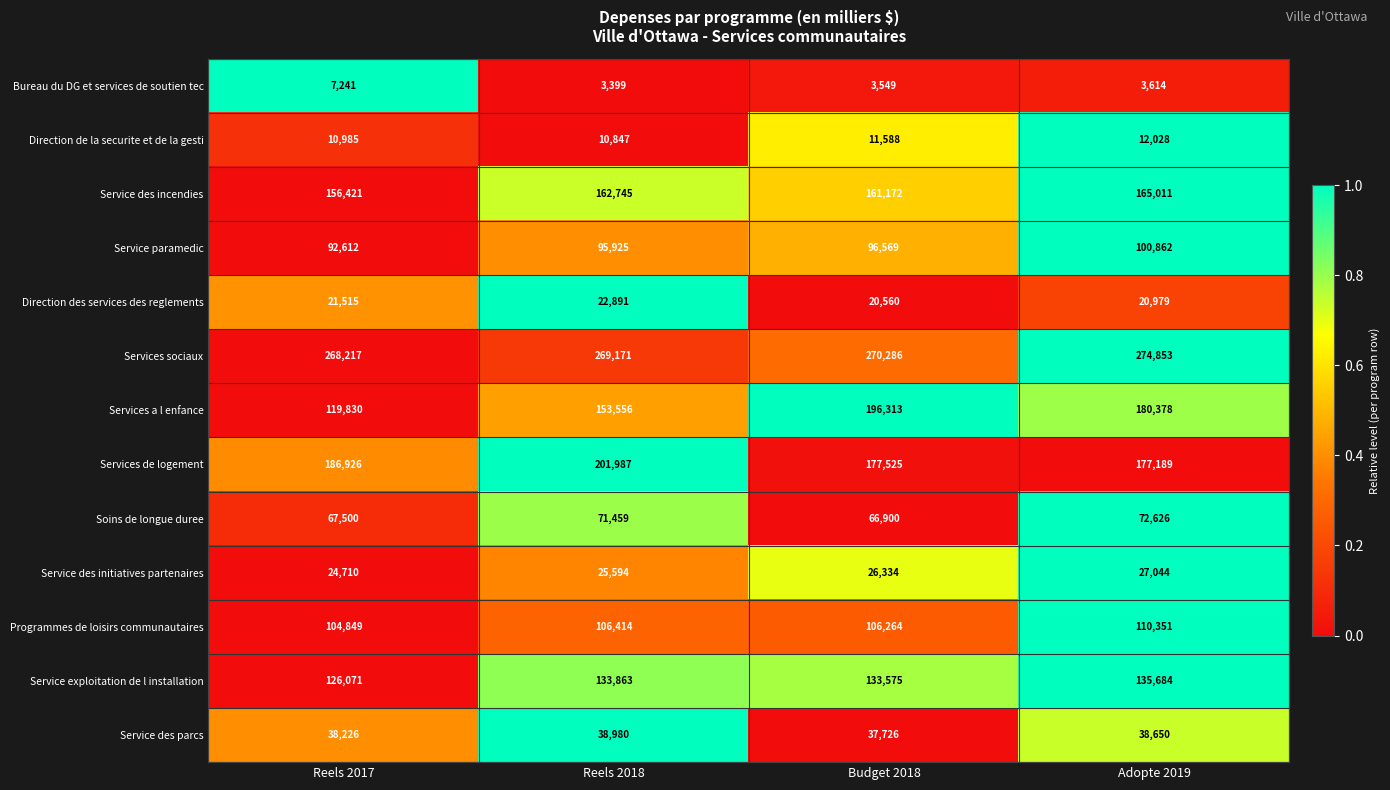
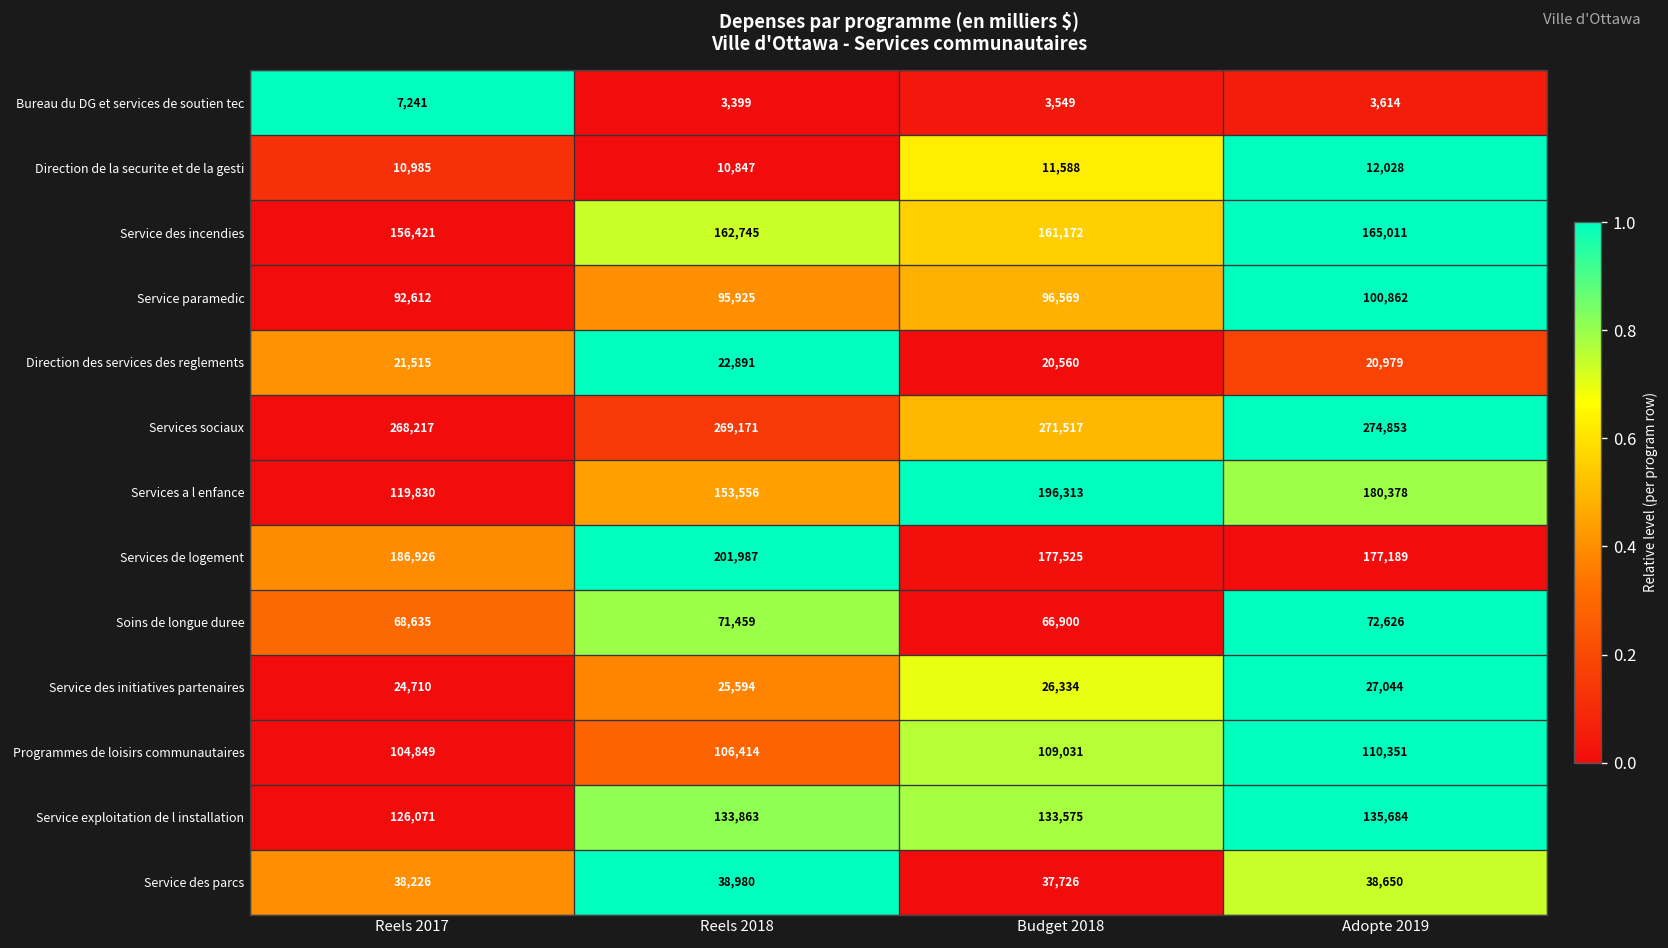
  {
    "Bureau du DG et services de soutien tec": {
      "Reels 2017": "7,241",
      "Reels 2018": "3,399",
      "Budget 2018": "3,549",
      "Adopte 2019": "3,614"
    },
    "Direction de la securite et de la gesti": {
      "Reels 2017": "10,985",
      "Reels 2018": "10,847",
      "Budget 2018": "11,588",
      "Adopte 2019": "12,028"
    },
    "Service des incendies": {
      "Reels 2017": "156,421",
      "Reels 2018": "162,745",
      "Budget 2018": "161,172",
      "Adopte 2019": "165,011"
    },
    "Service paramedic": {
      "Reels 2017": "92,612",
      "Reels 2018": "95,925",
      "Budget 2018": "96,569",
      "Adopte 2019": "100,862"
    },
    "Direction des services des reglements": {
      "Reels 2017": "21,515",
      "Reels 2018": "22,891",
      "Budget 2018": "20,560",
      "Adopte 2019": "20,979"
    },
    "Services sociaux": {
      "Reels 2017": "268,217",
      "Reels 2018": "269,171",
-     "Budget 2018": "270,286",
+     "Budget 2018": "271,517",
      "Adopte 2019": "274,853"
    },
    "Services a l enfance": {
      "Reels 2017": "119,830",
      "Reels 2018": "153,556",
      "Budget 2018": "196,313",
      "Adopte 2019": "180,378"
    },
    "Services de logement": {
      "Reels 2017": "186,926",
      "Reels 2018": "201,987",
      "Budget 2018": "177,525",
      "Adopte 2019": "177,189"
    },
    "Soins de longue duree": {
-     "Reels 2017": "67,500",
+     "Reels 2017": "68,635",
      "Reels 2018": "71,459",
      "Budget 2018": "66,900",
      "Adopte 2019": "72,626"
    },
    "Service des initiatives partenaires": {
      "Reels 2017": "24,710",
      "Reels 2018": "25,594",
      "Budget 2018": "26,334",
      "Adopte 2019": "27,044"
    },
    "Programmes de loisirs communautaires": {
      "Reels 2017": "104,849",
      "Reels 2018": "106,414",
-     "Budget 2018": "106,264",
+     "Budget 2018": "109,031",
      "Adopte 2019": "110,351"
    },
    "Service exploitation de l installation": {
      "Reels 2017": "126,071",
      "Reels 2018": "133,863",
      "Budget 2018": "133,575",
      "Adopte 2019": "135,684"
    },
    "Service des parcs": {
      "Reels 2017": "38,226",
      "Reels 2018": "38,980",
      "Budget 2018": "37,726",
      "Adopte 2019": "38,650"
    }
  }
